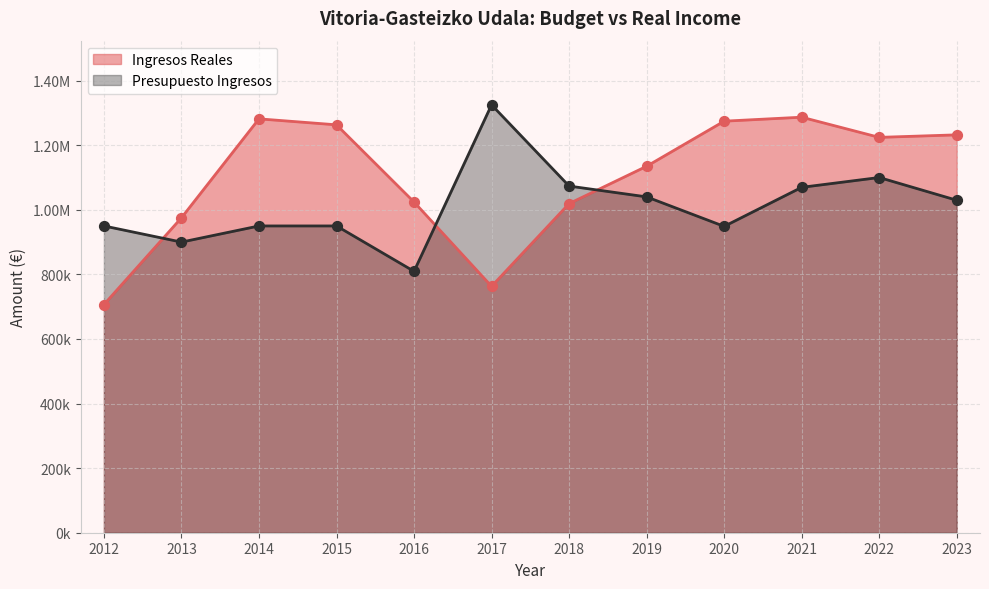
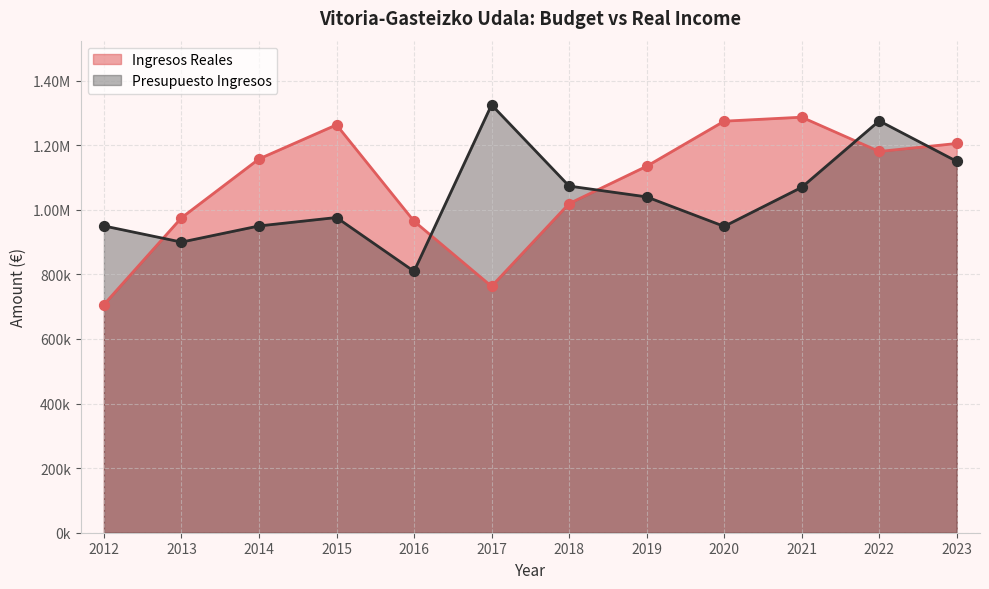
  {
    "Ingresos Reales": {
      "2012": 710000,
      "2013": 980000,
-     "2014": 1280000,
+     "2014": 1160000,
      "2015": 1260000,
-     "2016": 1020000,
+     "2016": 960000,
      "2017": 760000,
      "2018": 1020000,
      "2019": 1130000,
      "2020": 1270000,
      "2021": 1290000,
-     "2022": 1220000,
-     "2023": 1230000
+     "2022": 1180000,
+     "2023": 1210000
    },
    "Presupuesto Ingresos": {
      "2012": 950000,
      "2013": 900000,
      "2014": 950000,
-     "2015": 950000,
+     "2015": 980000,
      "2016": 810000,
      "2017": 1330000,
      "2018": 1070000,
      "2019": 1040000,
      "2020": 950000,
      "2021": 1070000,
-     "2022": 1100000,
-     "2023": 1030000
+     "2022": 1280000,
+     "2023": 1150000
    }
  }
